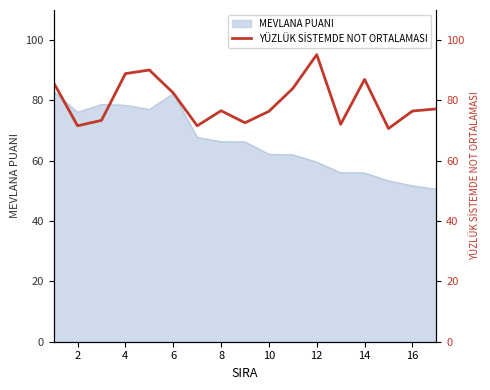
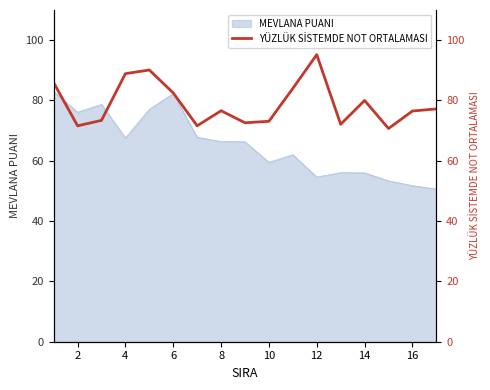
  {
    "MEVLANA PUANI": {
      "2": 76,
-     "4": 78,
+     "4": 68,
      "6": 82,
      "8": 66,
-     "10": 62,
-     "12": 60,
+     "10": 60,
+     "12": 55,
      "14": 56,
      "16": 52
    },
    "YÜZLÜK SİSTEMDE NOT ORTALAMASI": {
      "2": 72,
      "4": 89,
      "6": 83,
      "8": 77,
-     "10": 76,
+     "10": 73,
      "12": 95,
-     "14": 87,
+     "14": 80,
      "16": 77
    }
  }
